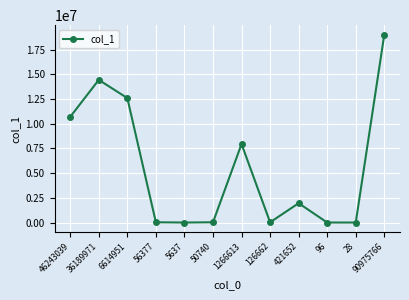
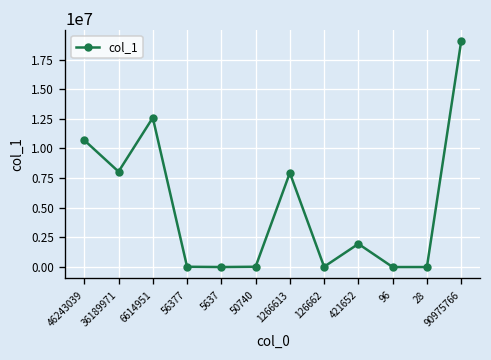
  {
    "46243039": 11000000,
-   "36189971": 14000000,
+   "36189971": 8000000,
    "6614951": 13000000,
    "56377": 0,
    "5637": 0,
    "50740": 0,
    "1266613": 8000000,
    "126662": 0,
    "421652": 2000000,
    "96": 0,
    "28": 0,
    "90975766": 19000000
  }
